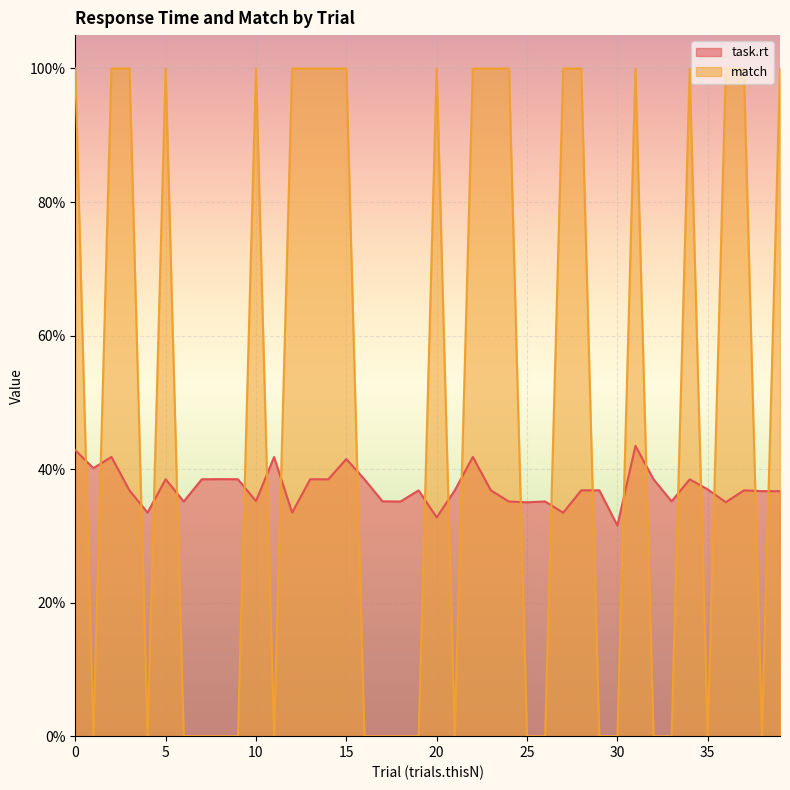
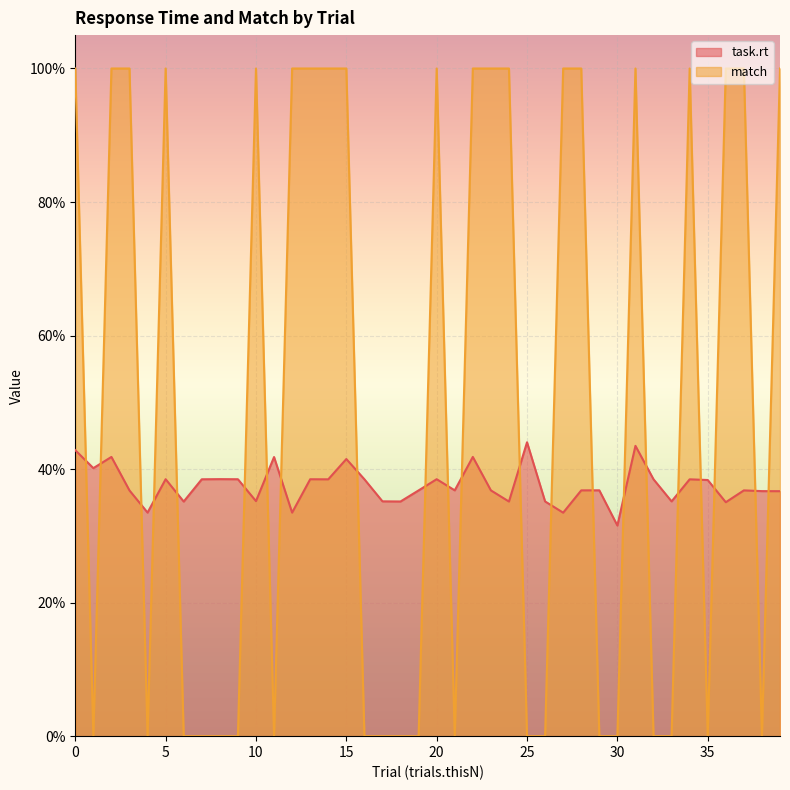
  {
    "task.rt": {
      "0": "43%",
      "5": "38%",
      "10": "35%",
      "15": "42%",
-     "20": "33%",
-     "25": "35%",
+     "20": "38%",
+     "25": "44%",
      "30": "32%",
-     "35": "37%"
+     "35": "38%"
    },
    "match": {
      "0": "100%",
      "5": "100%",
      "10": "100%",
      "15": "100%",
      "20": "100%",
      "25": "0%",
      "30": "0%",
      "35": "0%"
    }
  }
